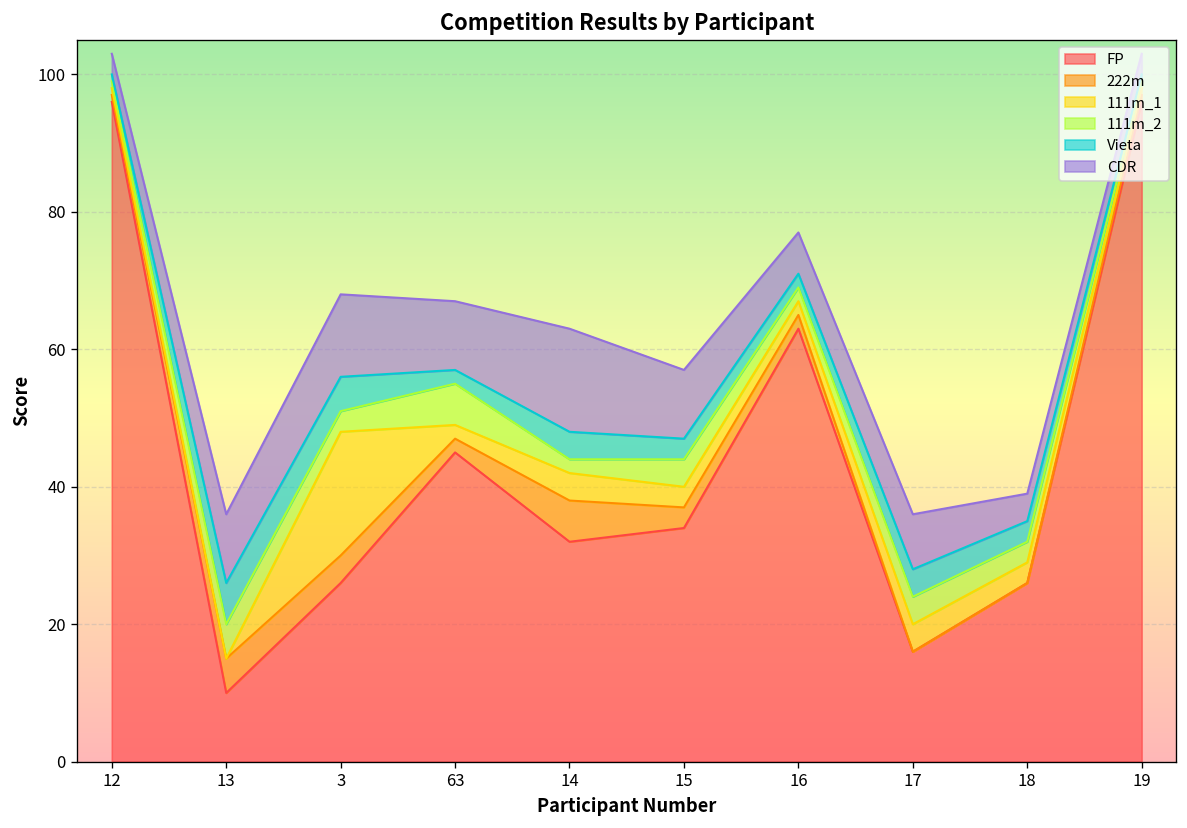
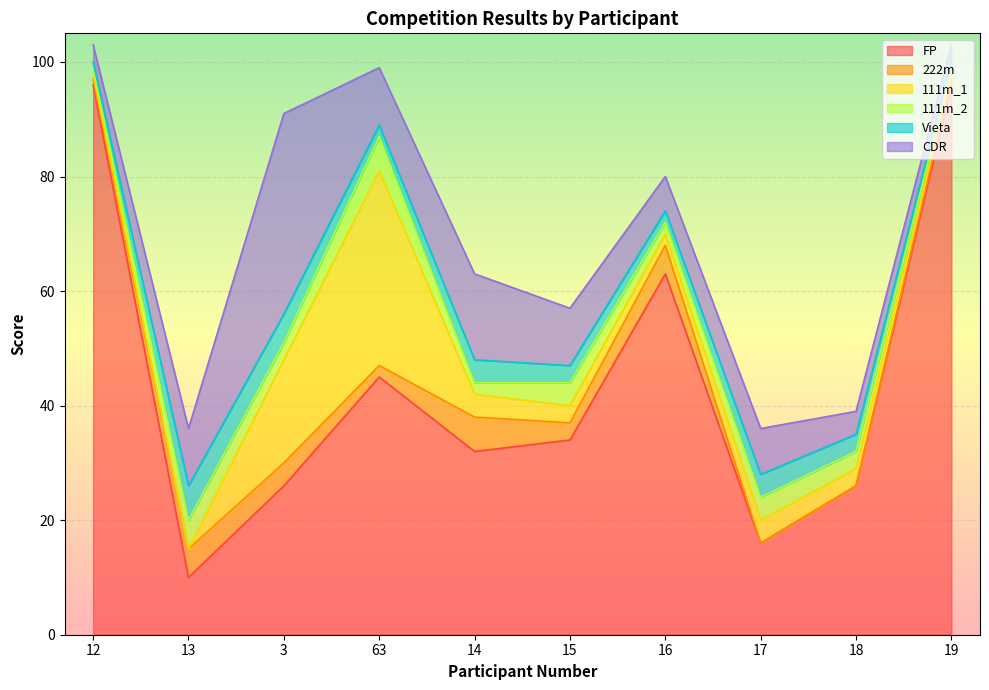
  {
    "FP": {
      "12": 96,
      "13": 10,
      "3": 26,
      "63": 45,
      "14": 32,
      "15": 34,
      "16": 63
    },
    "222m": {
      "12": 1,
      "3": 4,
      "63": 2,
      "14": 6,
      "15": 3,
-     "16": 2
+     "16": 5
    },
    "111m_1": {
      "12": 1,
      "3": 18,
-     "63": 2,
+     "63": 34,
      "14": 4,
      "15": 3,
      "16": 2,
      "17": 4,
      "18": 3
    },
    "111m_2": {
      "12": 1,
      "13": 5,
      "3": 3,
      "63": 6,
      "14": 2,
      "15": 4,
      "16": 2,
      "17": 4,
      "18": 3
    },
    "Vieta": {
      "12": 1,
      "13": 6,
      "3": 5,
      "63": 2,
      "14": 4,
      "15": 3,
      "16": 2,
      "17": 4,
      "18": 3
    },
    "CDR": {
      "12": 3,
      "13": 10,
-     "3": 12,
+     "3": 35,
      "63": 10,
      "14": 15,
      "15": 10,
      "16": 6,
      "17": 8,
      "18": 4
    }
  }
